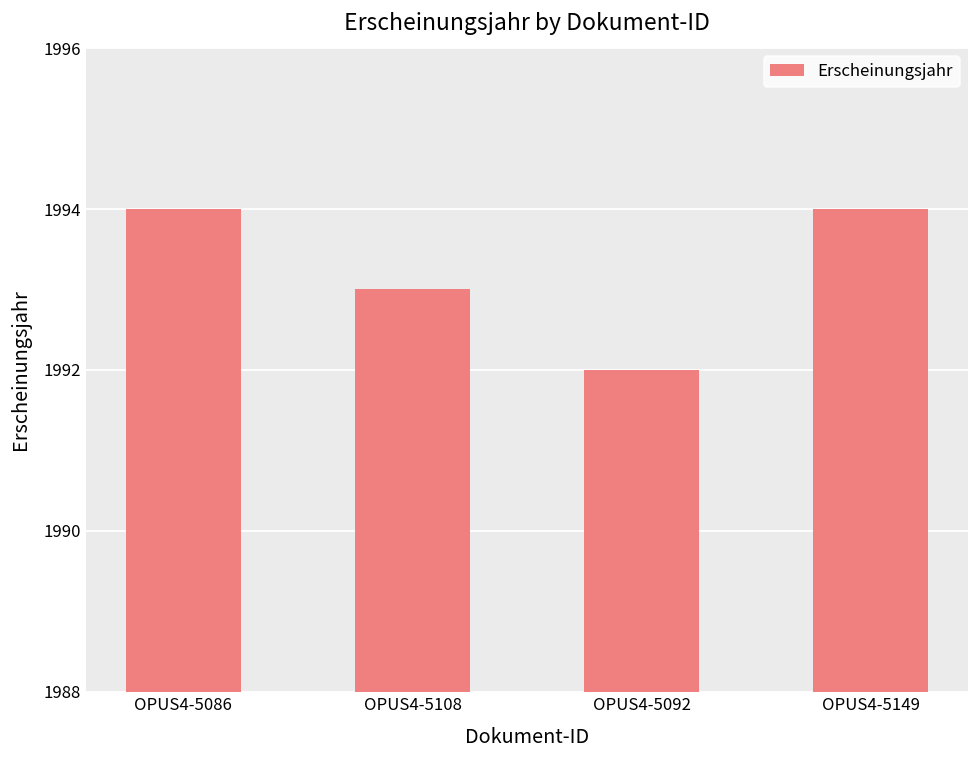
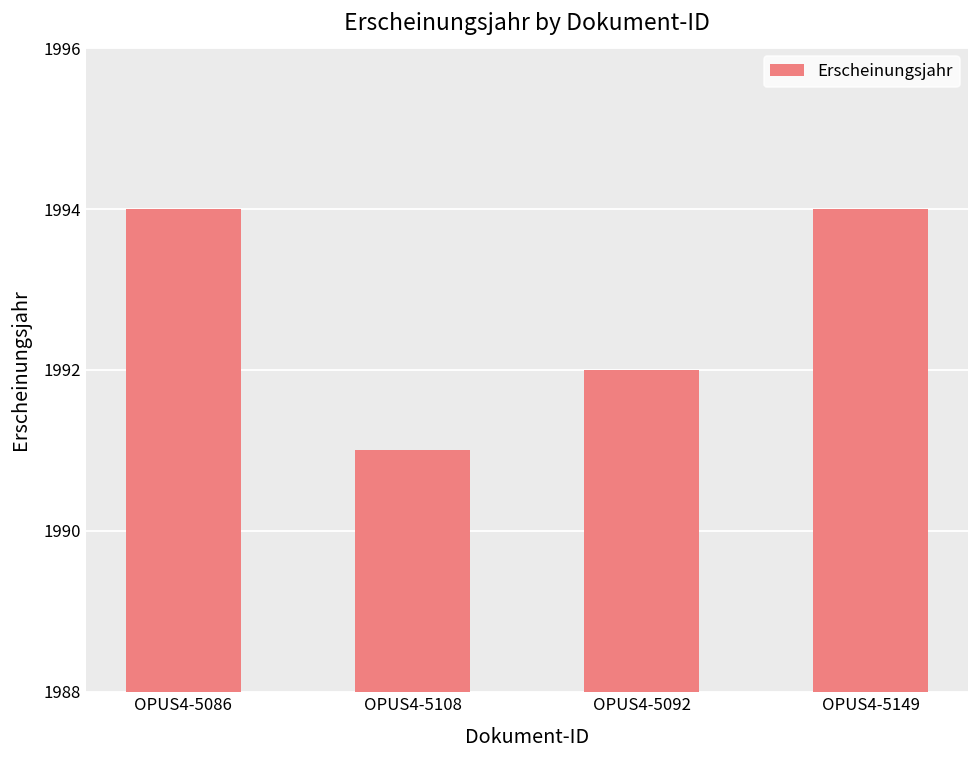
  {
    "OPUS4-5086": 1994,
-   "OPUS4-5108": 1993,
+   "OPUS4-5108": 1991,
    "OPUS4-5092": 1992,
    "OPUS4-5149": 1994
  }
